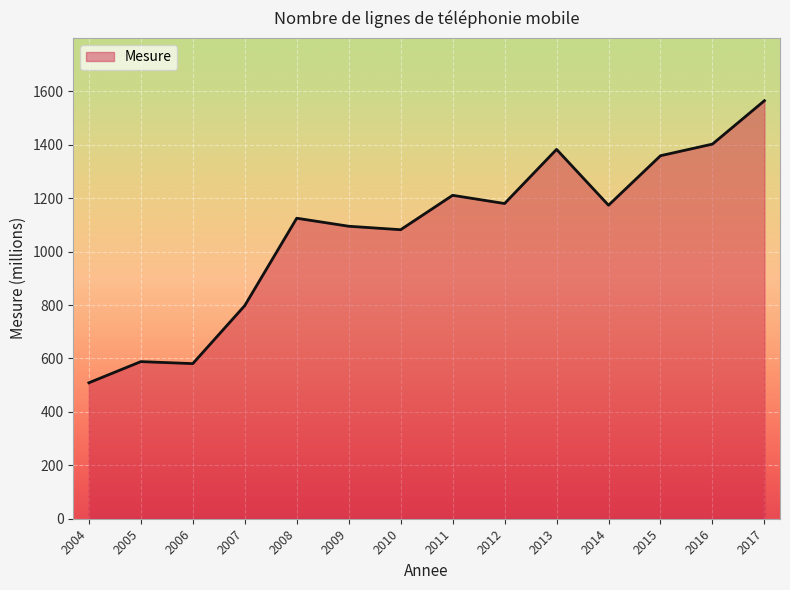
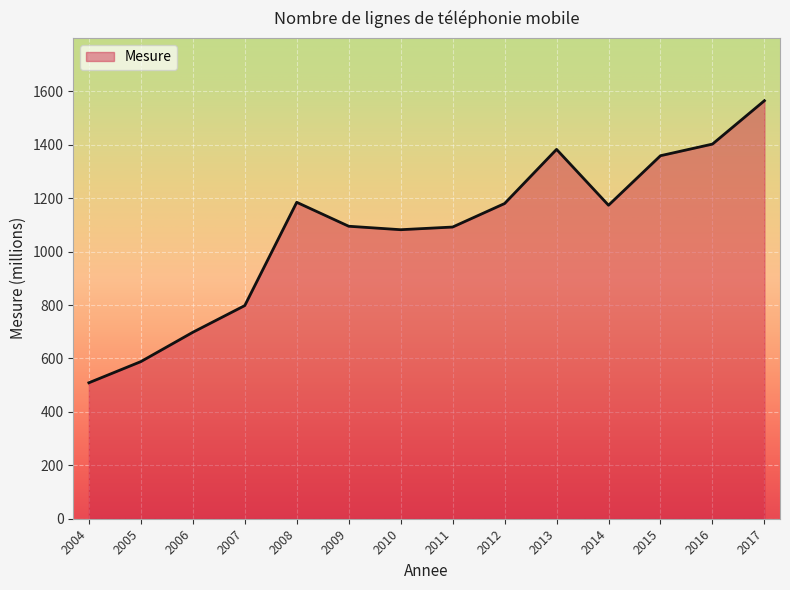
  {
    "2004": 510,
    "2005": 590,
-   "2006": 580,
+   "2006": 700,
    "2007": 800,
-   "2008": 1130,
+   "2008": 1180,
    "2009": 1100,
    "2010": 1080,
-   "2011": 1210,
+   "2011": 1090,
    "2012": 1180,
    "2013": 1380,
    "2014": 1170,
    "2015": 1360,
    "2016": 1400,
    "2017": 1570
  }
